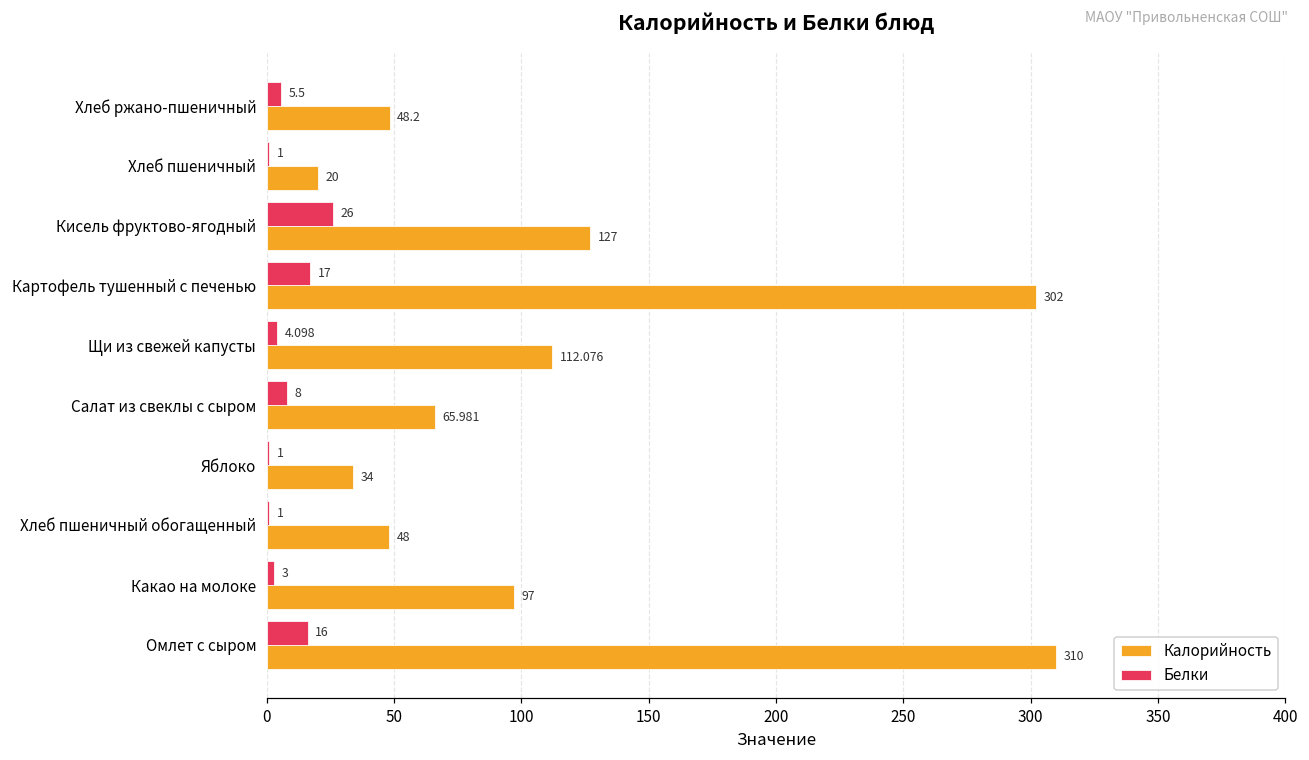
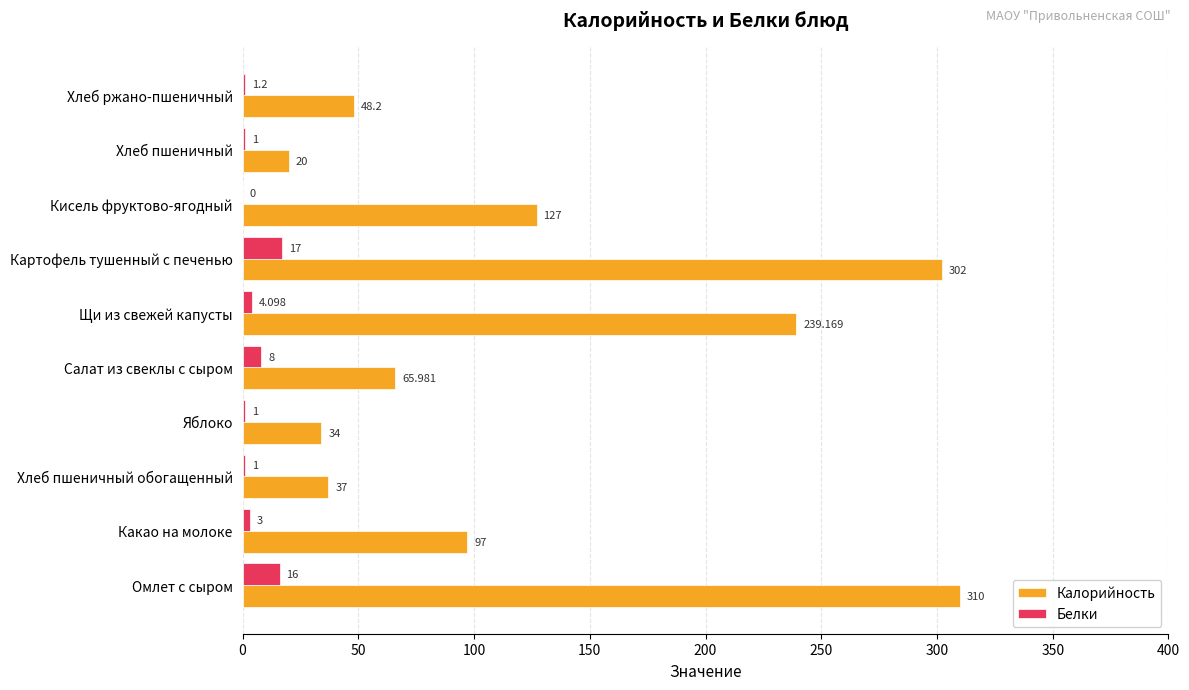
  {
    "Калорийность": {
      "Хлеб ржано-пшеничный": 48.2,
      "Хлеб пшеничный": 20,
      "Кисель фруктово-ягодный": 127,
      "Картофель тушенный с печенью": 302,
-     "Щи из свежей капусты": 112.076,
+     "Щи из свежей капусты": 239.169,
      "Салат из свеклы с сыром": 65.981,
      "Яблоко": 34,
-     "Хлеб пшеничный обогащенный": 48,
+     "Хлеб пшеничный обогащенный": 37,
      "Какао на молоке": 97,
      "Омлет с сыром": 310
    },
    "Белки": {
-     "Хлеб ржано-пшеничный": 5.5,
+     "Хлеб ржано-пшеничный": 1.2,
      "Хлеб пшеничный": 1,
-     "Кисель фруктово-ягодный": 26,
+     "Кисель фруктово-ягодный": 0,
      "Картофель тушенный с печенью": 17,
      "Щи из свежей капусты": 4.098,
      "Салат из свеклы с сыром": 8,
      "Яблоко": 1,
      "Хлеб пшеничный обогащенный": 1,
      "Какао на молоке": 3,
      "Омлет с сыром": 16
    }
  }
